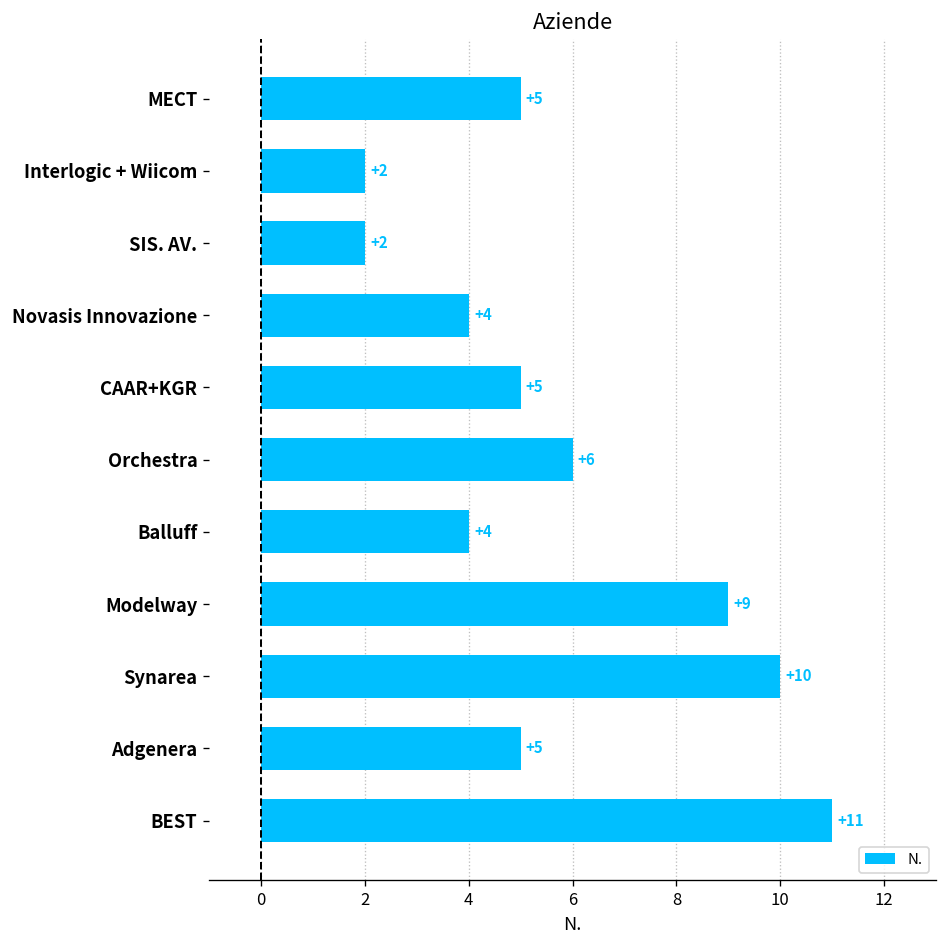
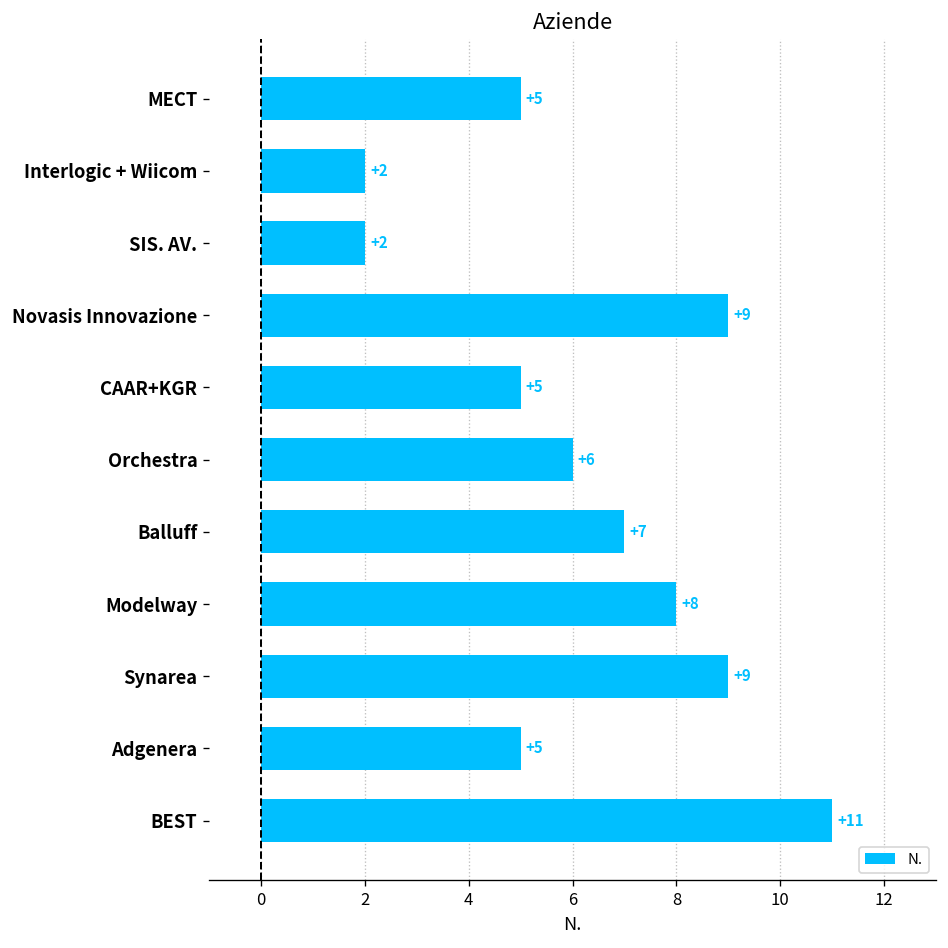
  {
    "MECT": "+5",
    "Interlogic + Wiicom": "+2",
    "SIS. AV.": "+2",
-   "Novasis Innovazione": "+4",
+   "Novasis Innovazione": "+9",
    "CAAR+KGR": "+5",
    "Orchestra": "+6",
-   "Balluff": "+4",
-   "Modelway": "+9",
-   "Synarea": "+10",
+   "Balluff": "+7",
+   "Modelway": "+8",
+   "Synarea": "+9",
    "Adgenera": "+5",
    "BEST": "+11"
  }
